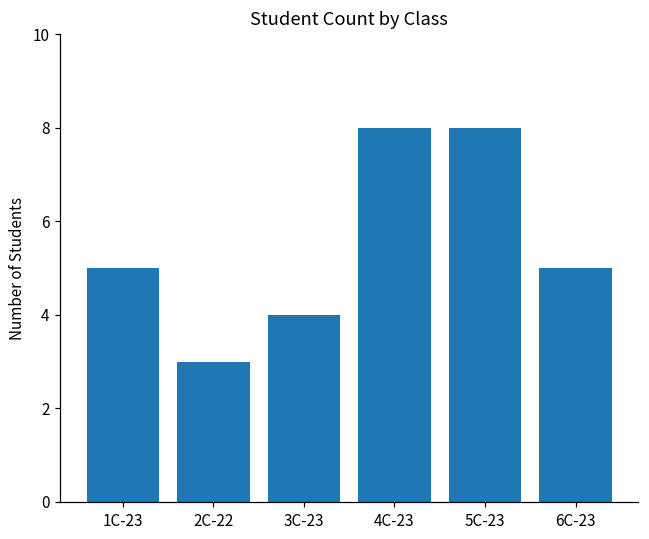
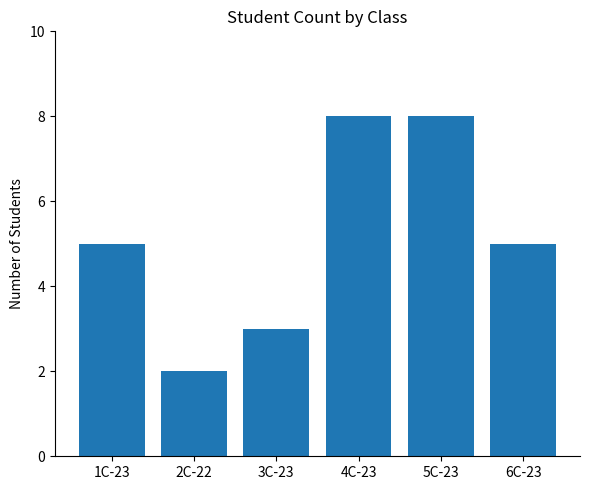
  {
    "1C-23": 5,
-   "2C-22": 3,
-   "3C-23": 4,
+   "2C-22": 2,
+   "3C-23": 3,
    "4C-23": 8,
    "5C-23": 8,
    "6C-23": 5
  }
